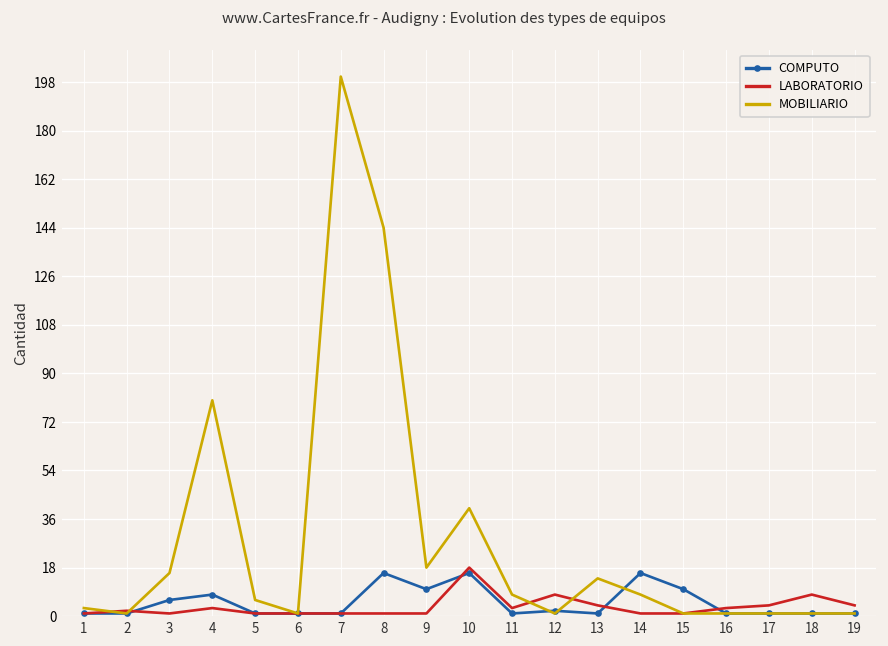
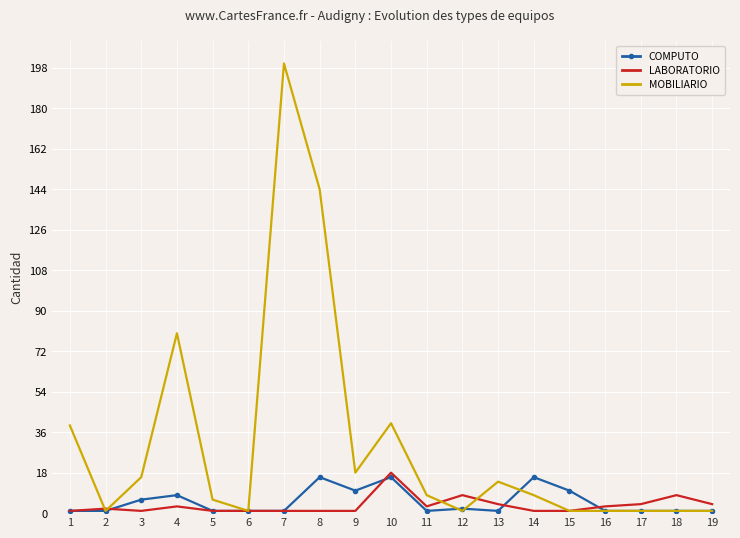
  {
    "COMPUTO": {
      "3": 6,
      "4": 8,
      "8": 16,
      "9": 10,
      "10": 16,
      "11": 1,
      "13": 1,
      "14": 16,
      "15": 10
    },
    "LABORATORIO": {
      "3": 1,
      "4": 3,
      "8": 1,
      "9": 1,
      "10": 18,
      "11": 3,
      "12": 8,
      "13": 4,
      "14": 1,
      "16": 3,
      "17": 4,
      "18": 8,
      "19": 4
    },
    "MOBILIARIO": {
-     "1": 3,
+     "1": 39,
      "3": 16,
      "4": 80,
      "5": 6,
      "7": 200,
      "8": 144,
      "9": 18,
      "10": 40,
      "11": 8,
      "13": 14,
      "14": 8
    }
  }
